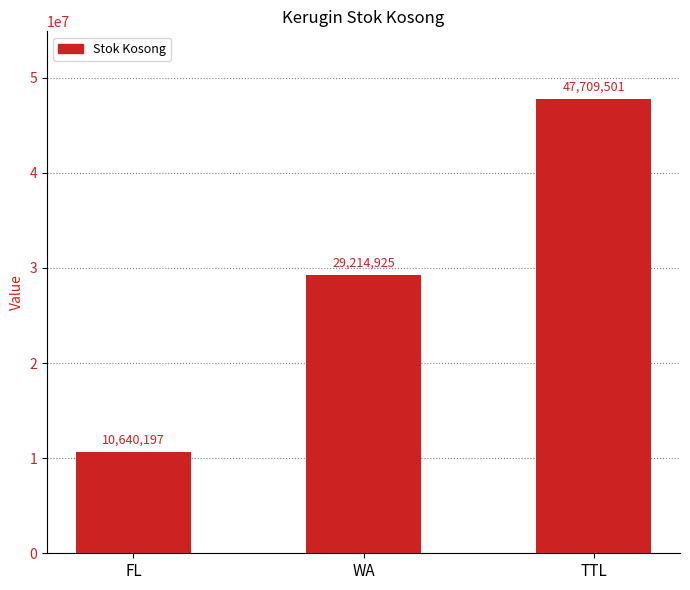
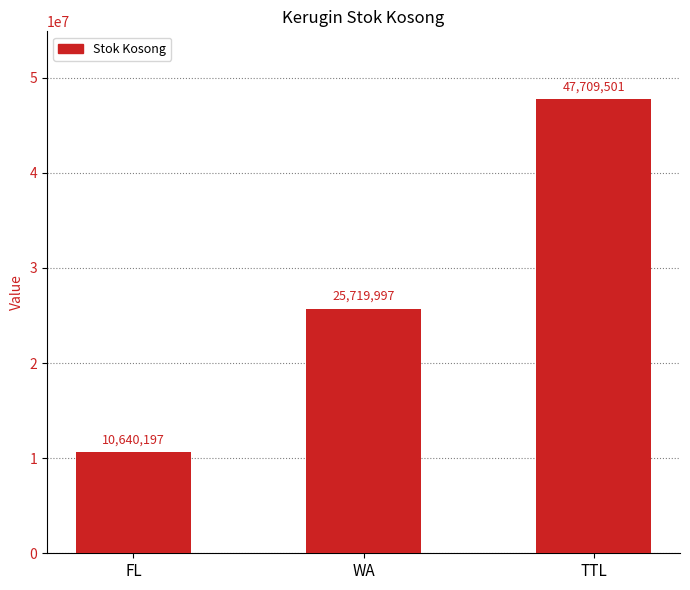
  {
    "FL": "10,640,197",
-   "WA": "29,214,925",
+   "WA": "25,719,997",
    "TTL": "47,709,501"
  }
